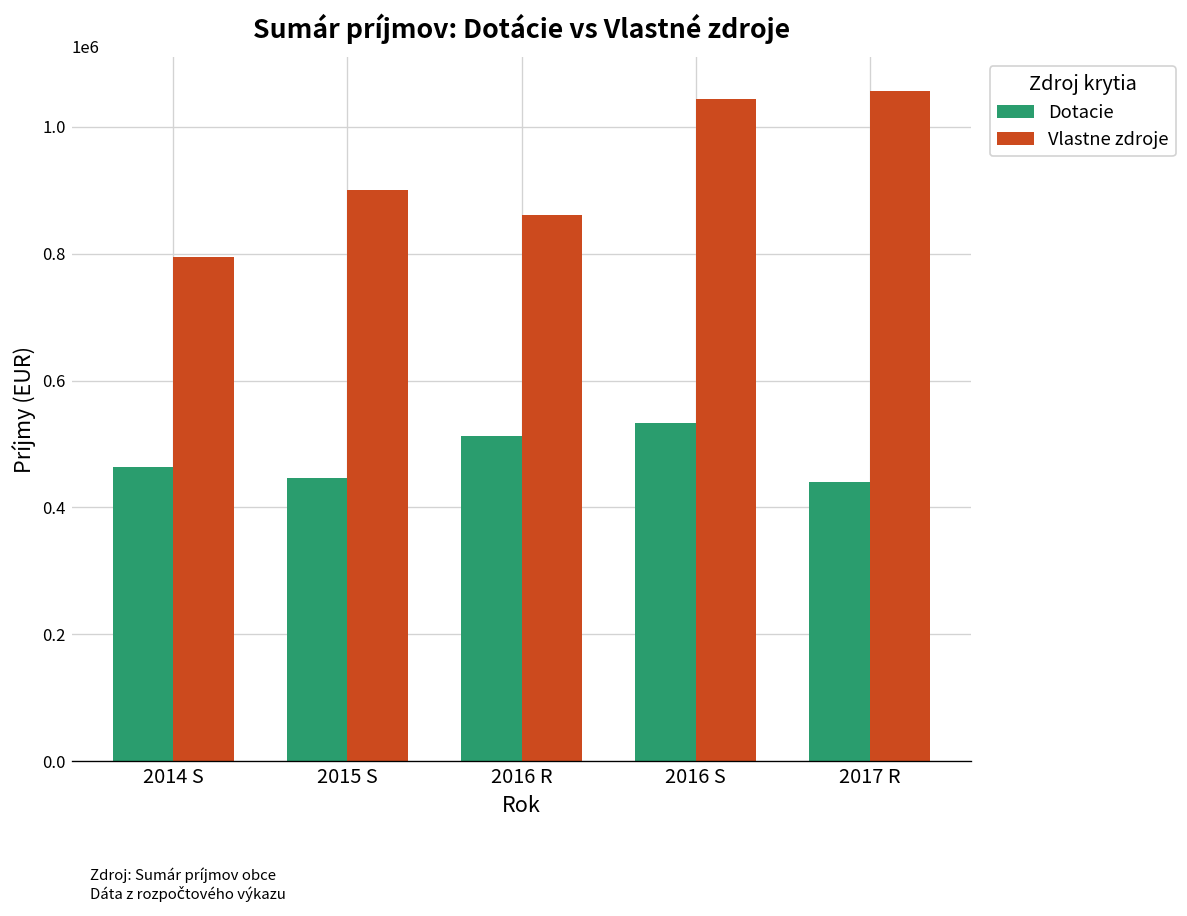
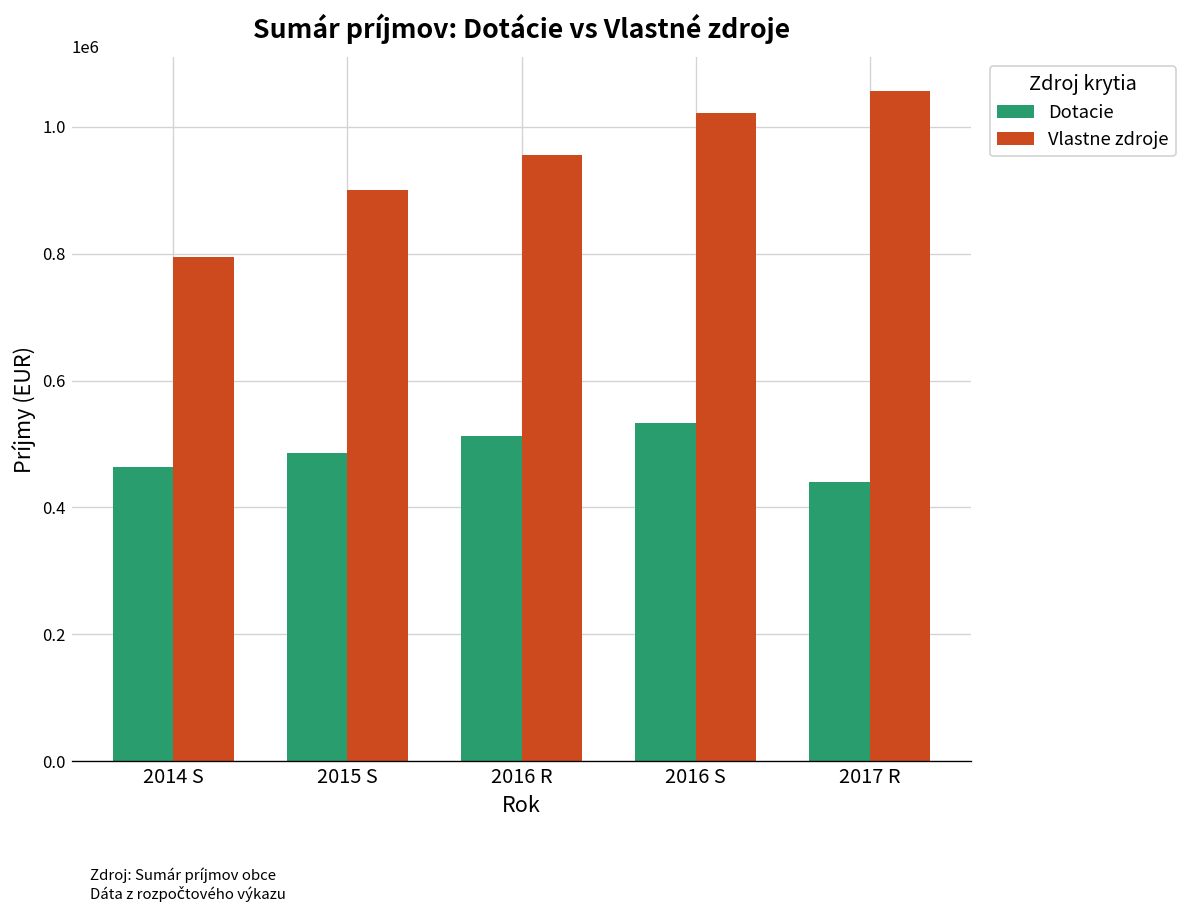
  {
    "Dotacie": {
      "2014 S": 460000,
-     "2015 S": 450000,
+     "2015 S": 490000,
      "2016 R": 510000,
      "2016 S": 530000,
      "2017 R": 440000
    },
    "Vlastne zdroje": {
      "2014 S": 800000,
      "2015 S": 900000,
-     "2016 R": 860000,
-     "2016 S": 1040000,
+     "2016 R": 950000,
+     "2016 S": 1020000,
      "2017 R": 1060000
    }
  }
